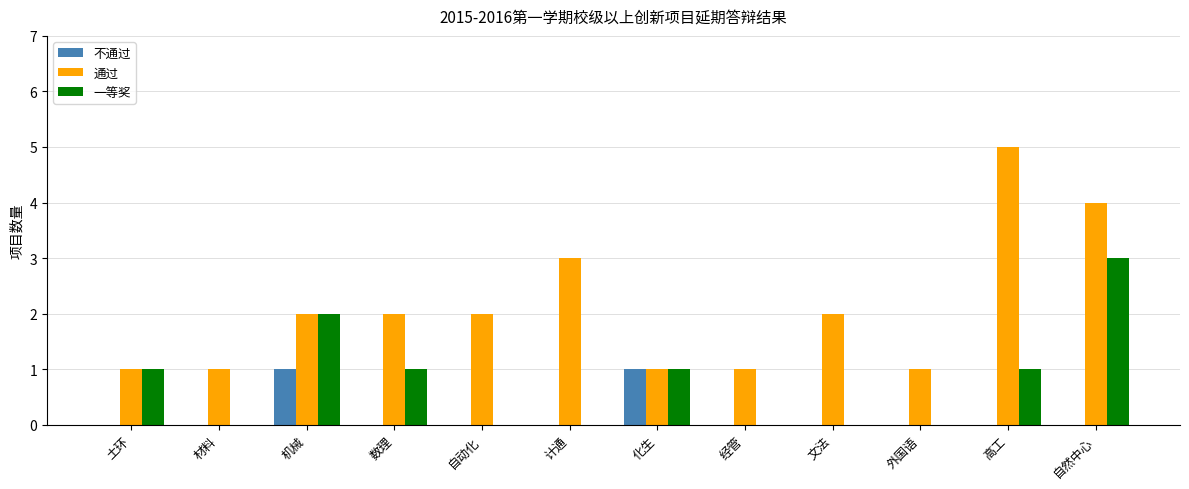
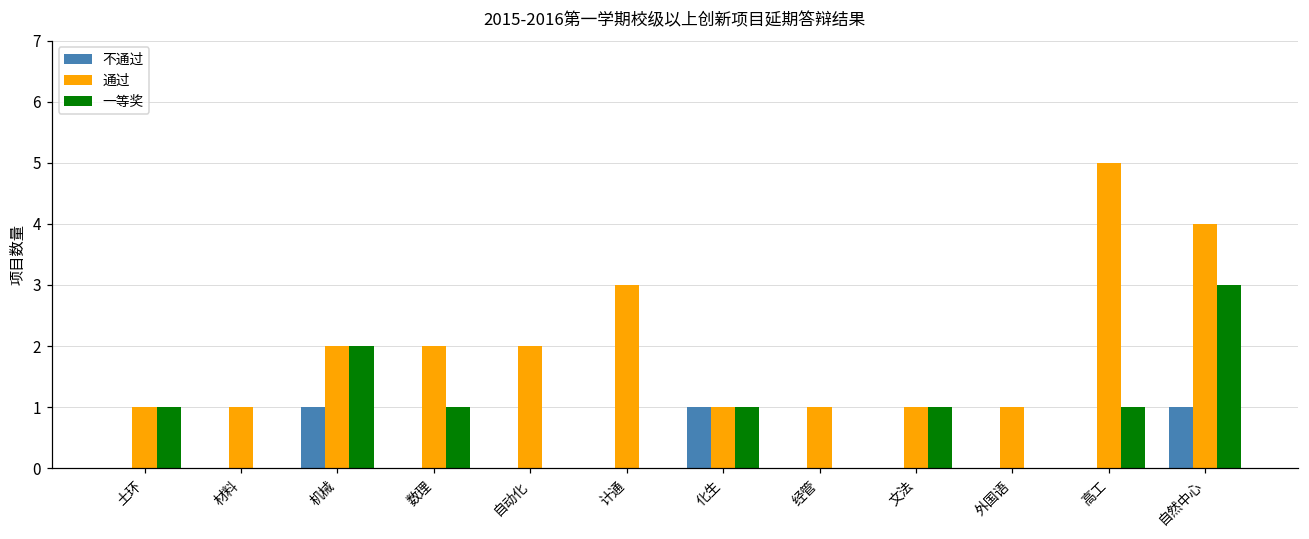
  {
    "不通过": {
      "土环": 0,
      "材料": 0,
      "机械": 1,
      "数理": 0,
      "自动化": 0,
      "计通": 0,
      "化生": 1,
      "经管": 0,
      "文法": 0,
      "外国语": 0,
      "高工": 0,
-     "自然中心": 0
+     "自然中心": 1
    },
    "通过": {
      "土环": 1,
      "材料": 1,
      "机械": 2,
      "数理": 2,
      "自动化": 2,
      "计通": 3,
      "化生": 1,
      "经管": 1,
-     "文法": 2,
+     "文法": 1,
      "外国语": 1,
      "高工": 5,
      "自然中心": 4
    },
    "一等奖": {
      "土环": 1,
      "材料": 0,
      "机械": 2,
      "数理": 1,
      "自动化": 0,
      "计通": 0,
      "化生": 1,
      "经管": 0,
-     "文法": 0,
+     "文法": 1,
      "外国语": 0,
      "高工": 1,
      "自然中心": 3
    }
  }
